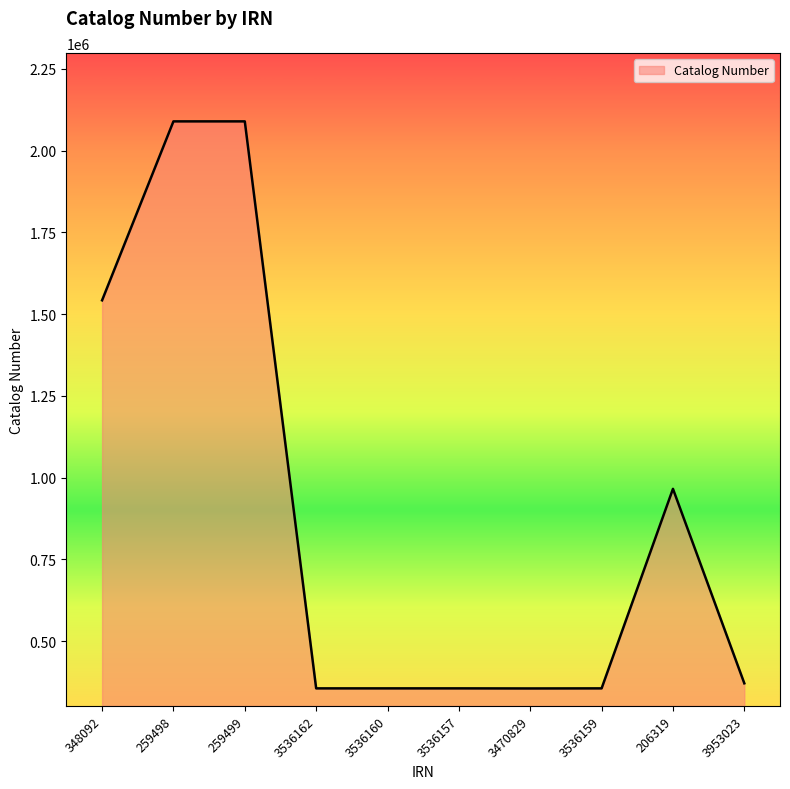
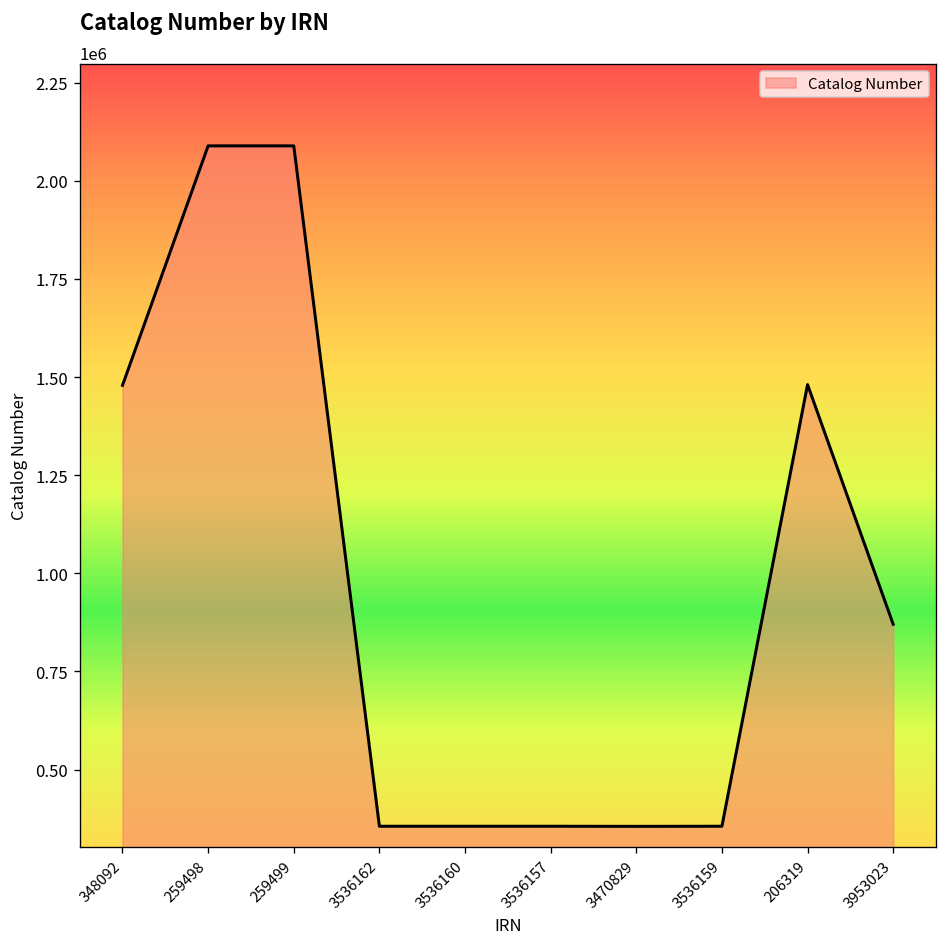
  {
-   "348092": 1540000,
+   "348092": 1480000,
    "259498": 2090000,
    "259499": 2090000,
    "3536162": 360000,
    "3536160": 360000,
    "3536157": 360000,
    "3470829": 360000,
    "3536159": 360000,
-   "206319": 970000,
-   "3953023": 370000
+   "206319": 1480000,
+   "3953023": 870000
  }
